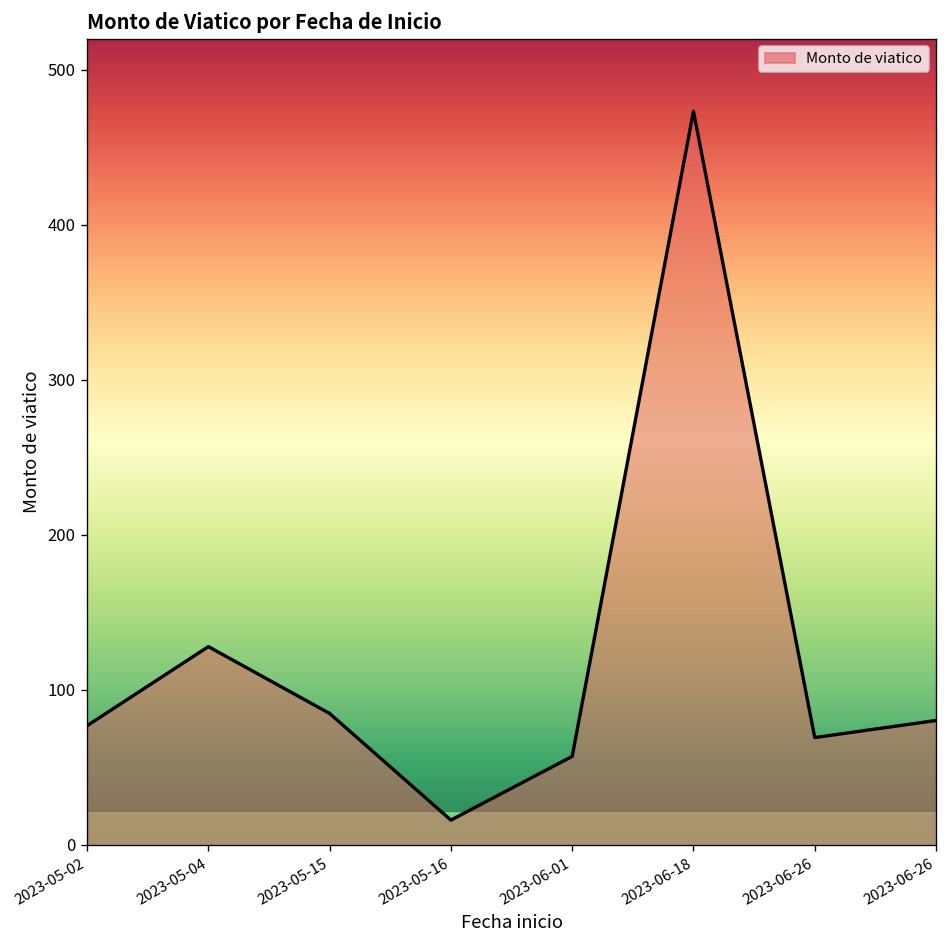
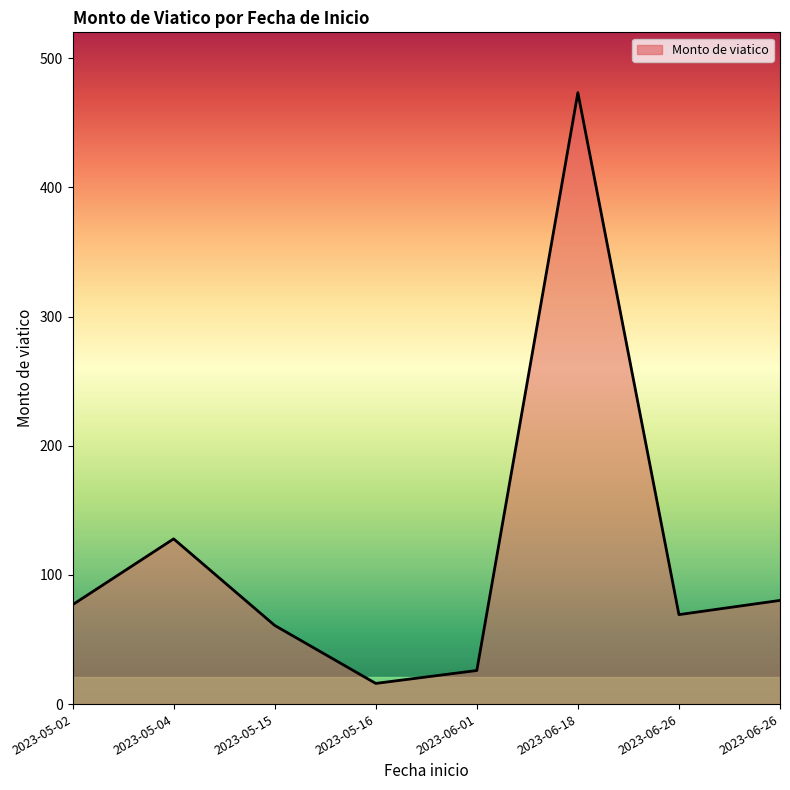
  {
    "2023-05-02": 77,
    "2023-05-04": 128,
-   "2023-05-15": 85,
-   "2023-06-01": 57,
+   "2023-05-15": 61,
+   "2023-06-01": 26,
    "2023-06-18": 473
  }
